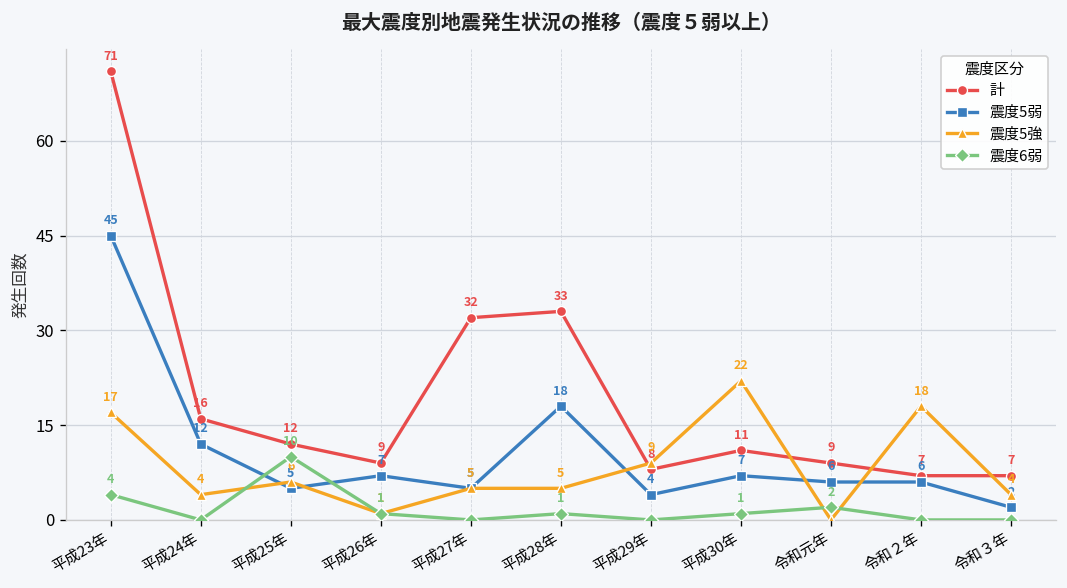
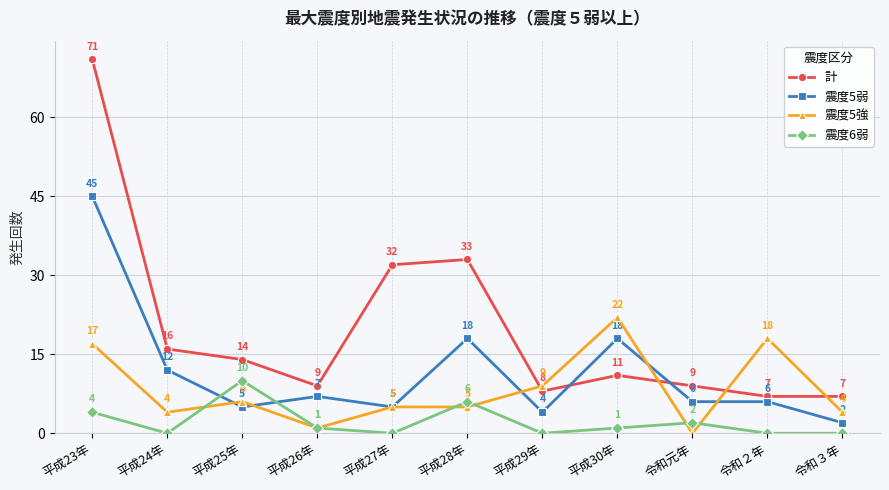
  {
    "計": {
      "平成23年": 71,
      "平成24年": 16,
-     "平成25年": 12,
+     "平成25年": 14,
      "平成26年": 9,
      "平成27年": 32,
      "平成28年": 33,
      "平成30年": 11,
      "令和元年": 9,
      "令和３年": 7
    },
    "震度5弱": {
      "平成23年": 45,
      "平成24年": 12,
      "平成28年": 18,
      "平成29年": 4,
-     "平成30年": 7
+     "平成30年": 18
    },
    "震度5強": {
      "平成23年": 17,
      "平成24年": 4,
      "平成30年": 22,
      "令和２年": 18
    },
    "震度6弱": {
      "平成23年": 4,
      "平成25年": 10,
-     "平成28年": 1,
+     "平成28年": 6,
      "平成30年": 1,
      "令和元年": 2
    }
  }
